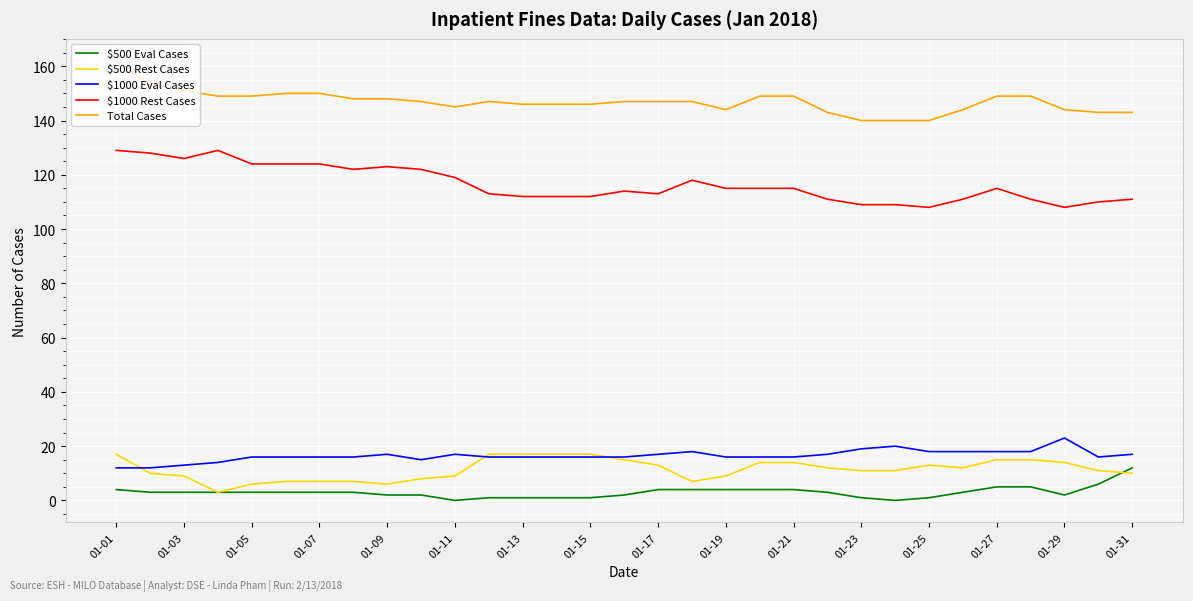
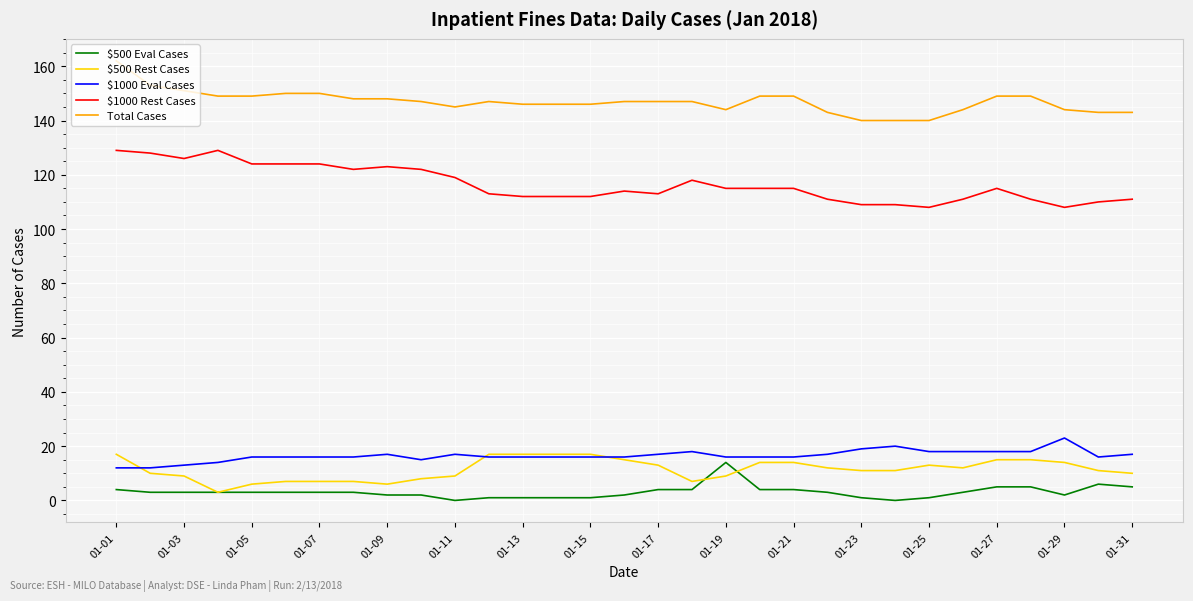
  {
    "$500 Eval Cases": {
      "01-01": 4,
      "01-03": 3,
      "01-05": 3,
      "01-07": 3,
      "01-09": 2,
      "01-11": 0,
      "01-13": 1,
      "01-15": 1,
      "01-17": 4,
-     "01-19": 4,
+     "01-19": 14,
      "01-21": 4,
      "01-23": 1,
      "01-25": 1,
      "01-27": 5,
      "01-29": 2,
-     "01-31": 12
+     "01-31": 5
    },
    "$1000 Eval Cases": {
      "01-01": 12,
      "01-03": 13,
      "01-05": 16,
      "01-07": 16,
      "01-09": 17,
      "01-11": 17,
      "01-13": 16,
      "01-15": 16,
      "01-17": 17,
      "01-19": 16,
      "01-21": 16,
      "01-23": 19,
      "01-25": 18,
      "01-27": 18,
      "01-29": 23,
      "01-31": 17
    },
    "$1000 Rest Cases": {
      "01-01": 129,
      "01-03": 126,
      "01-05": 124,
      "01-07": 124,
      "01-09": 123,
      "01-11": 119,
      "01-13": 112,
      "01-15": 112,
      "01-17": 113,
      "01-19": 115,
      "01-21": 115,
      "01-23": 109,
      "01-25": 108,
      "01-27": 115,
      "01-29": 108,
      "01-31": 111
    }
  }
